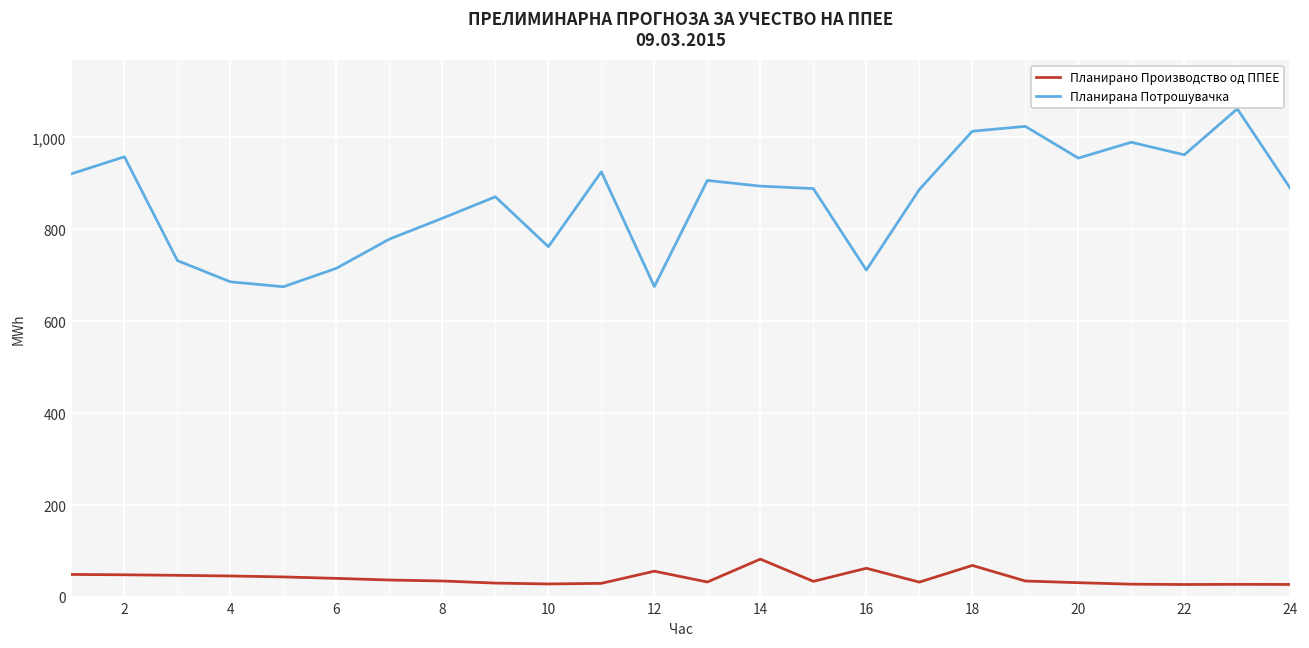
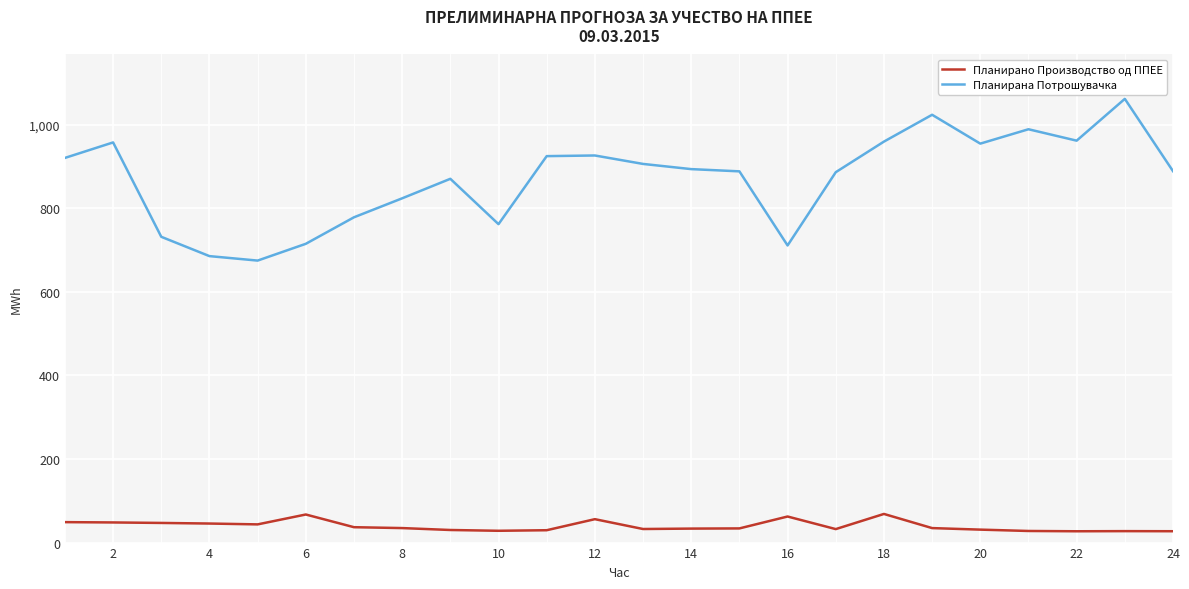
  {
    "Планирано Производство од ППЕЕ": {
      "2": "50",
      "4": "50",
-     "6": "40",
+     "6": "70",
      "8": "30",
      "10": "30",
      "12": "60",
-     "14": "80",
+     "14": "30",
      "16": "60",
      "18": "70",
      "20": "30",
      "22": "30",
      "24": "30"
    },
    "Планирана Потрошувачка": {
      "2": "960",
      "4": "690",
      "6": "720",
      "8": "820",
      "10": "760",
-     "12": "680",
+     "12": "930",
      "14": "890",
      "16": "710",
-     "18": "1,010",
+     "18": "960",
      "20": "960",
      "22": "960",
      "24": "890"
    }
  }
